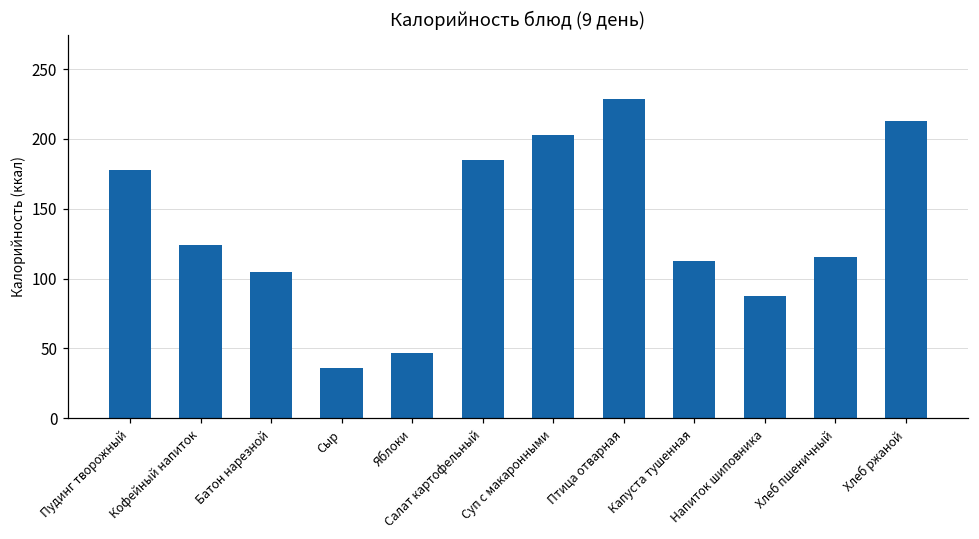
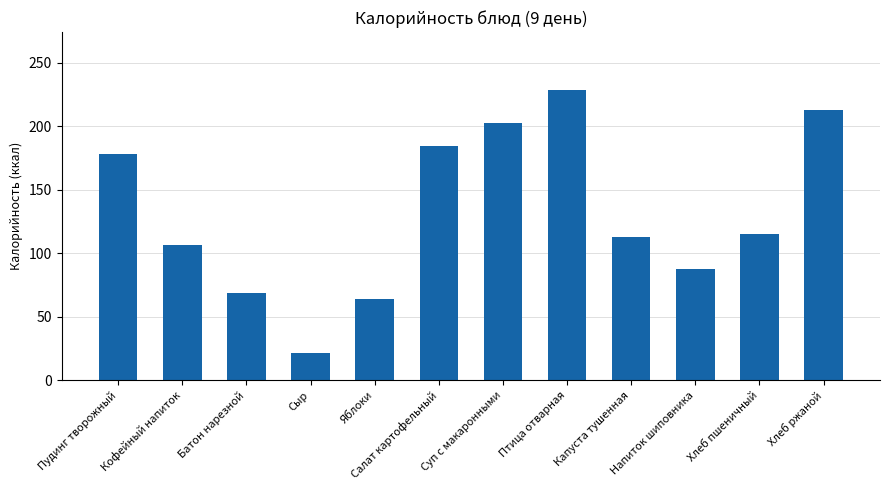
  {
    "Пудинг творожный": 178,
-   "Кофейный напиток": 124,
-   "Батон нарезной": 105,
-   "Сыр": 36,
-   "Яблоки": 47,
+   "Кофейный напиток": 106,
+   "Батон нарезной": 69,
+   "Сыр": 21,
+   "Яблоки": 64,
    "Салат картофельный": 185,
    "Суп с макаронными": 203,
    "Птица отварная": 228,
    "Капуста тушенная": 113,
    "Напиток шиповника": 88,
    "Хлеб пшеничный": 115,
    "Хлеб ржаной": 213
  }
